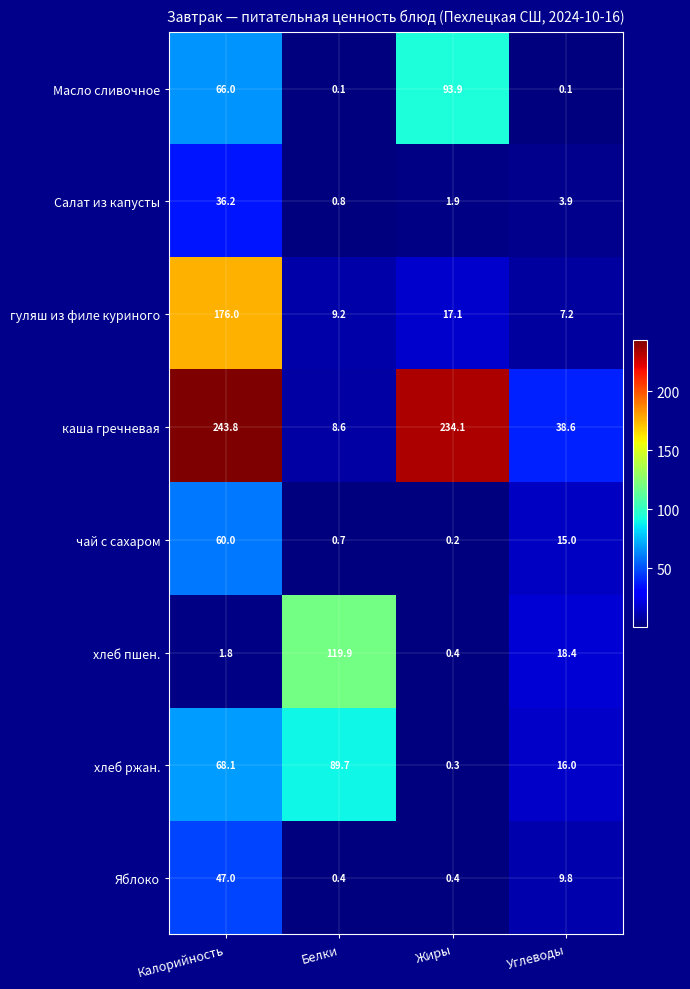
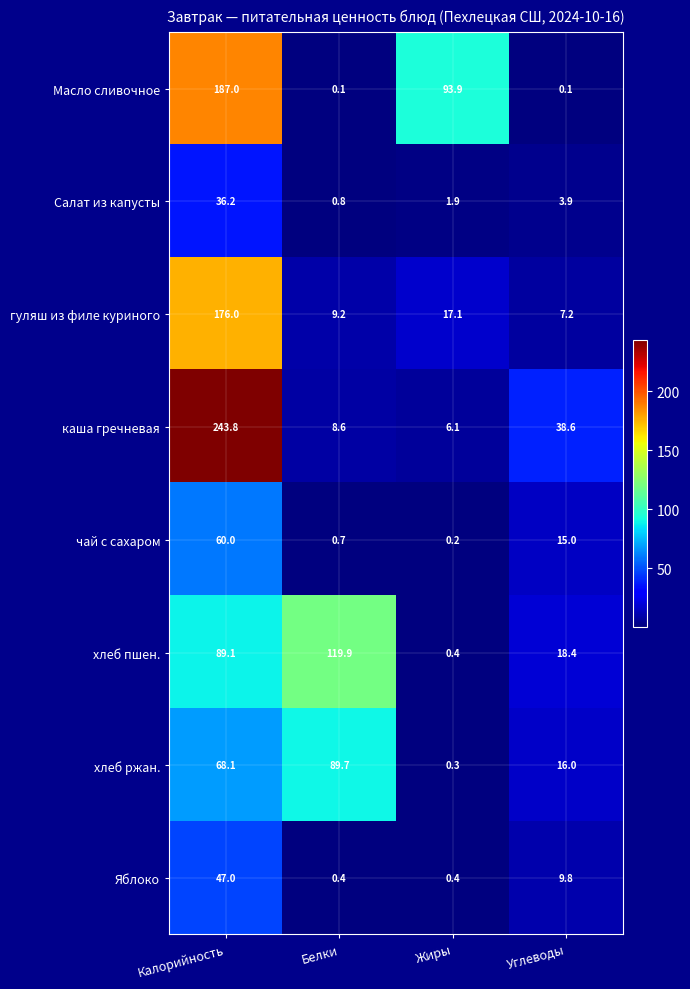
  {
    "Масло сливочное": {
-     "Калорийность": 66.0,
+     "Калорийность": 187.0,
      "Белки": 0.1,
      "Жиры": 93.9,
      "Углеводы": 0.1
    },
    "Салат из капусты": {
      "Калорийность": 36.2,
      "Белки": 0.8,
      "Жиры": 1.9,
      "Углеводы": 3.9
    },
    "гуляш из филе куриного": {
      "Калорийность": 176.0,
      "Белки": 9.2,
      "Жиры": 17.1,
      "Углеводы": 7.2
    },
    "каша гречневая": {
      "Калорийность": 243.8,
      "Белки": 8.6,
-     "Жиры": 234.1,
+     "Жиры": 6.1,
      "Углеводы": 38.6
    },
    "чай с сахаром": {
      "Калорийность": 60.0,
      "Белки": 0.7,
      "Жиры": 0.2,
      "Углеводы": 15.0
    },
    "хлеб пшен.": {
-     "Калорийность": 1.8,
+     "Калорийность": 89.1,
      "Белки": 119.9,
      "Жиры": 0.4,
      "Углеводы": 18.4
    },
    "хлеб ржан.": {
      "Калорийность": 68.1,
      "Белки": 89.7,
      "Жиры": 0.3,
      "Углеводы": 16.0
    },
    "Яблоко": {
      "Калорийность": 47.0,
      "Белки": 0.4,
      "Жиры": 0.4,
      "Углеводы": 9.8
    }
  }
